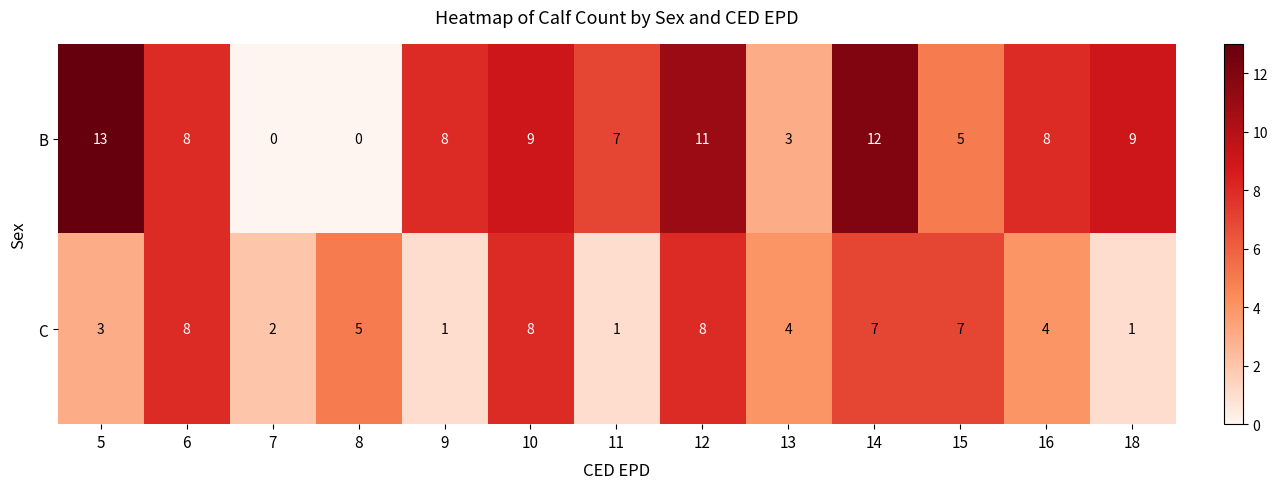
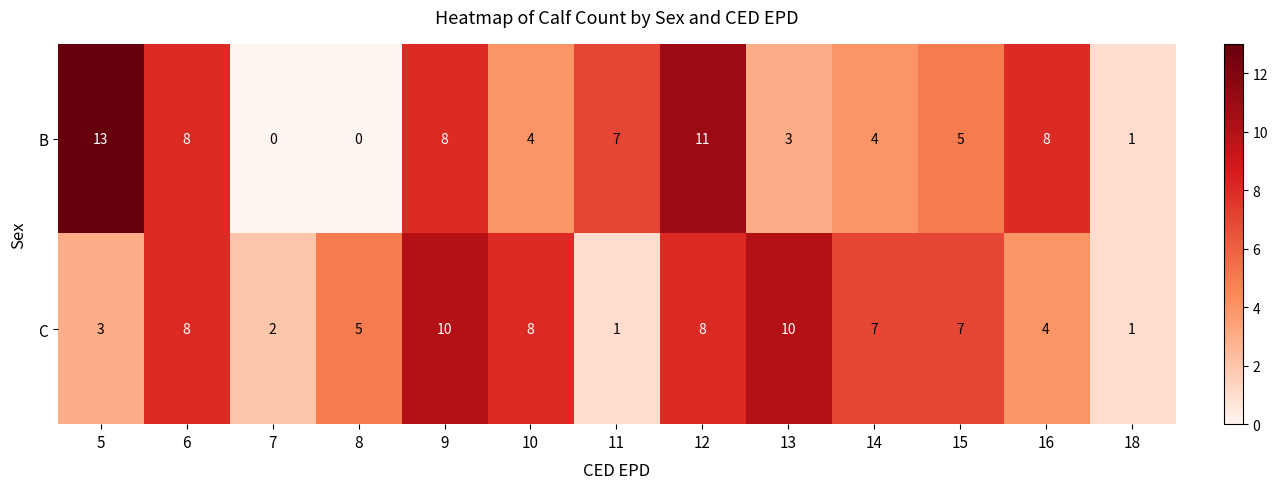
  {
    "B": {
      "5": 13,
      "6": 8,
      "7": 0,
      "8": 0,
      "9": 8,
-     "10": 9,
+     "10": 4,
      "11": 7,
      "12": 11,
      "13": 3,
-     "14": 12,
+     "14": 4,
      "15": 5,
      "16": 8,
-     "18": 9
+     "18": 1
    },
    "C": {
      "5": 3,
      "6": 8,
      "7": 2,
      "8": 5,
-     "9": 1,
+     "9": 10,
      "10": 8,
      "11": 1,
      "12": 8,
-     "13": 4,
+     "13": 10,
      "14": 7,
      "15": 7,
      "16": 4,
      "18": 1
    }
  }
